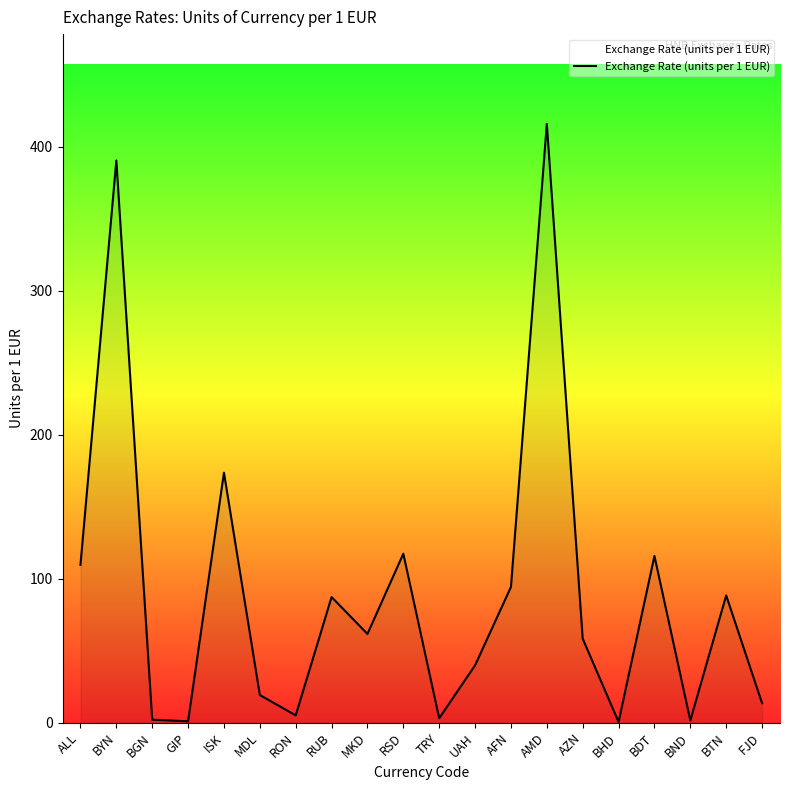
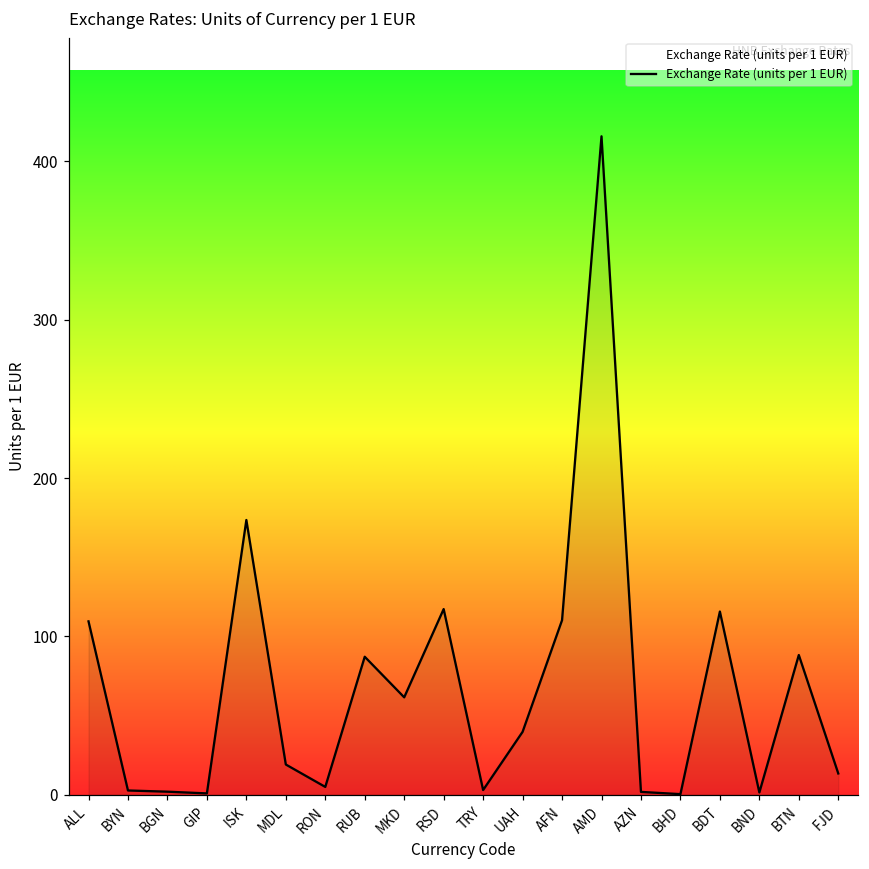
  {
    "ALL": 110,
-   "BYN": 390,
+   "BYN": 3,
    "BGN": 2,
    "GIP": 1,
    "ISK": 174,
    "MDL": 19,
    "RON": 5,
    "RUB": 87,
    "MKD": 62,
    "RSD": 117,
    "TRY": 3,
    "UAH": 40,
-   "AFN": 94,
+   "AFN": 110,
    "AMD": 416,
-   "AZN": 58,
+   "AZN": 2,
    "BHD": 0,
    "BDT": 116,
    "BND": 1,
    "BTN": 88,
    "FJD": 13
  }
